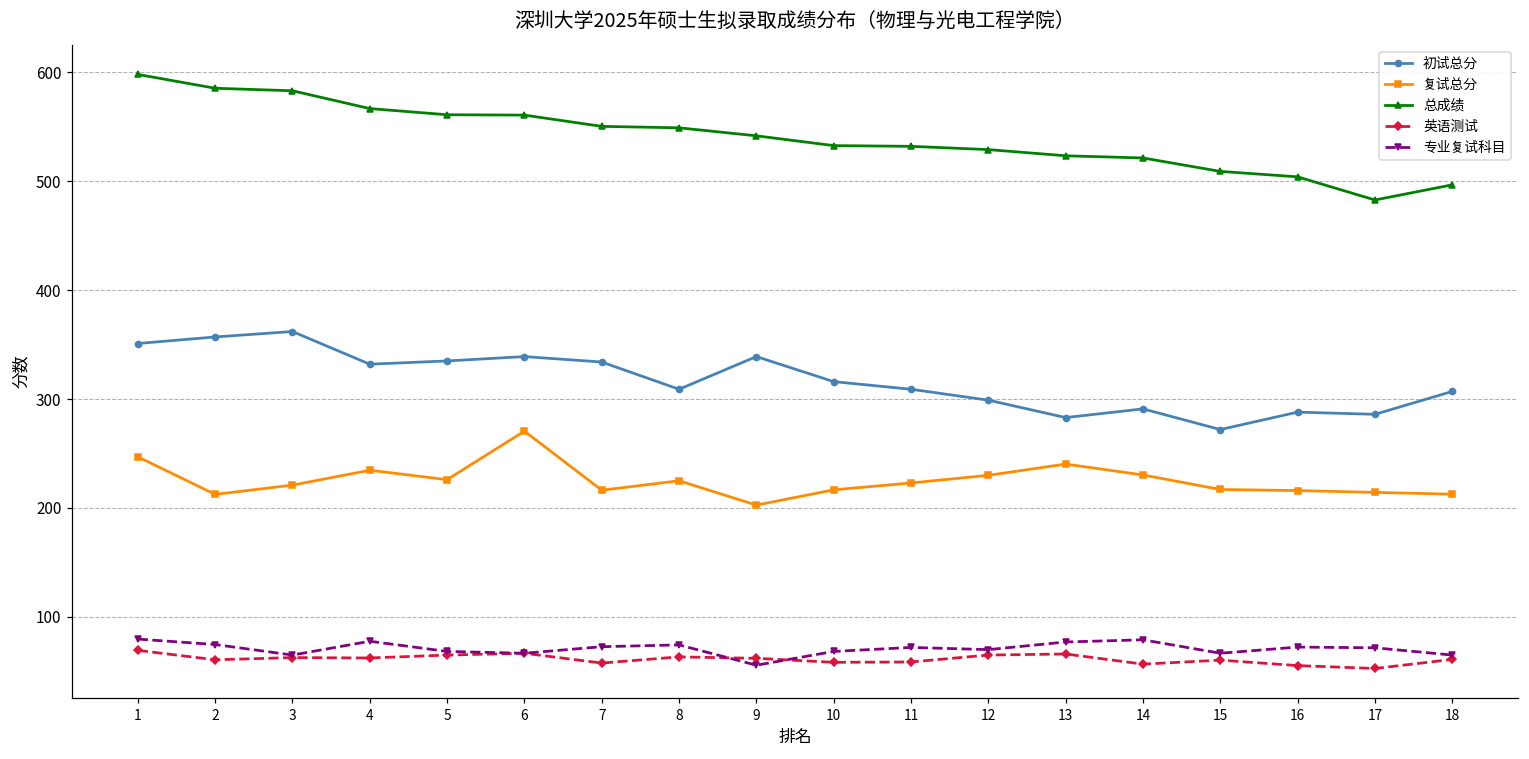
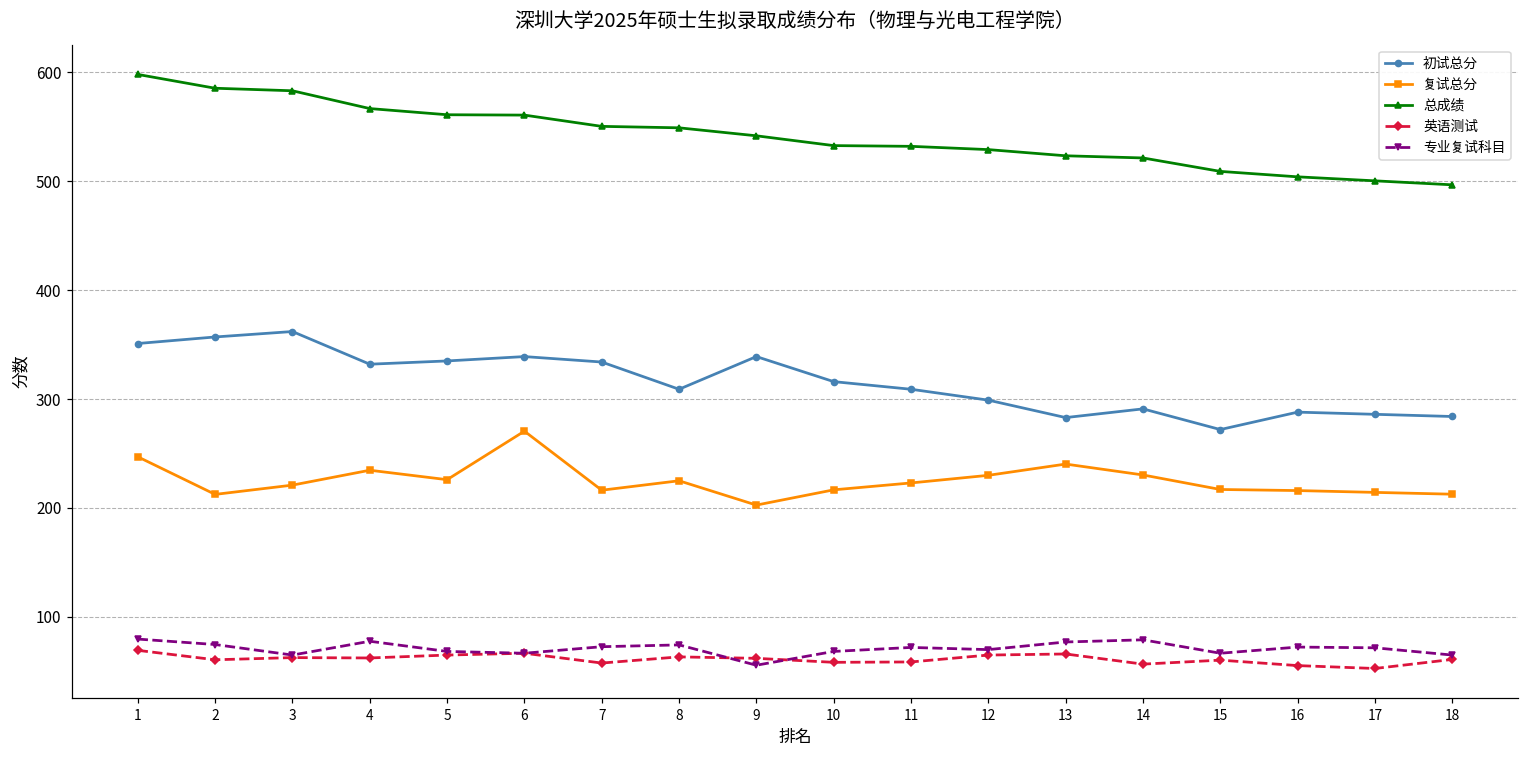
  {
    "初试总分": {
      "1": 350,
      "2": 360,
      "3": 360,
      "4": 330,
      "5": 340,
      "6": 340,
      "7": 330,
      "8": 310,
      "9": 340,
      "10": 320,
      "11": 310,
      "12": 300,
      "13": 280,
      "14": 290,
      "15": 270,
      "16": 290,
      "17": 290,
-     "18": 310
+     "18": 280
    },
    "复试总分": {
      "1": 250,
      "2": 210,
      "3": 220,
      "4": 230,
      "5": 230,
      "6": 270,
      "7": 220,
      "8": 230,
      "9": 200,
      "10": 220,
      "11": 220,
      "12": 230,
      "13": 240,
      "14": 230,
      "15": 220,
      "16": 220,
      "17": 210,
      "18": 210
    },
    "总成绩": {
      "1": 600,
      "2": 590,
      "3": 580,
      "4": 570,
      "5": 560,
      "6": 560,
      "7": 550,
      "8": 550,
      "9": 540,
      "10": 530,
      "11": 530,
      "12": 530,
      "13": 520,
      "14": 520,
      "15": 510,
      "16": 500,
-     "17": 480,
+     "17": 500,
      "18": 500
    },
    "英语测试": {
      "1": 70,
      "2": 60,
      "4": 60,
      "5": 70,
      "7": 60,
      "8": 60,
      "9": 60,
      "10": 60,
      "11": 60,
      "12": 70,
      "13": 70,
      "14": 60,
      "15": 60,
      "16": 60,
      "17": 50,
      "18": 60
    },
    "专业复试科目": {
      "1": 80,
      "2": 70,
      "4": 80,
      "5": 70,
      "7": 70,
      "8": 70,
      "9": 60,
      "10": 70,
      "11": 70,
      "12": 70,
      "13": 80,
      "14": 80,
      "15": 70,
      "16": 70,
      "17": 70,
      "18": 70
    }
  }
